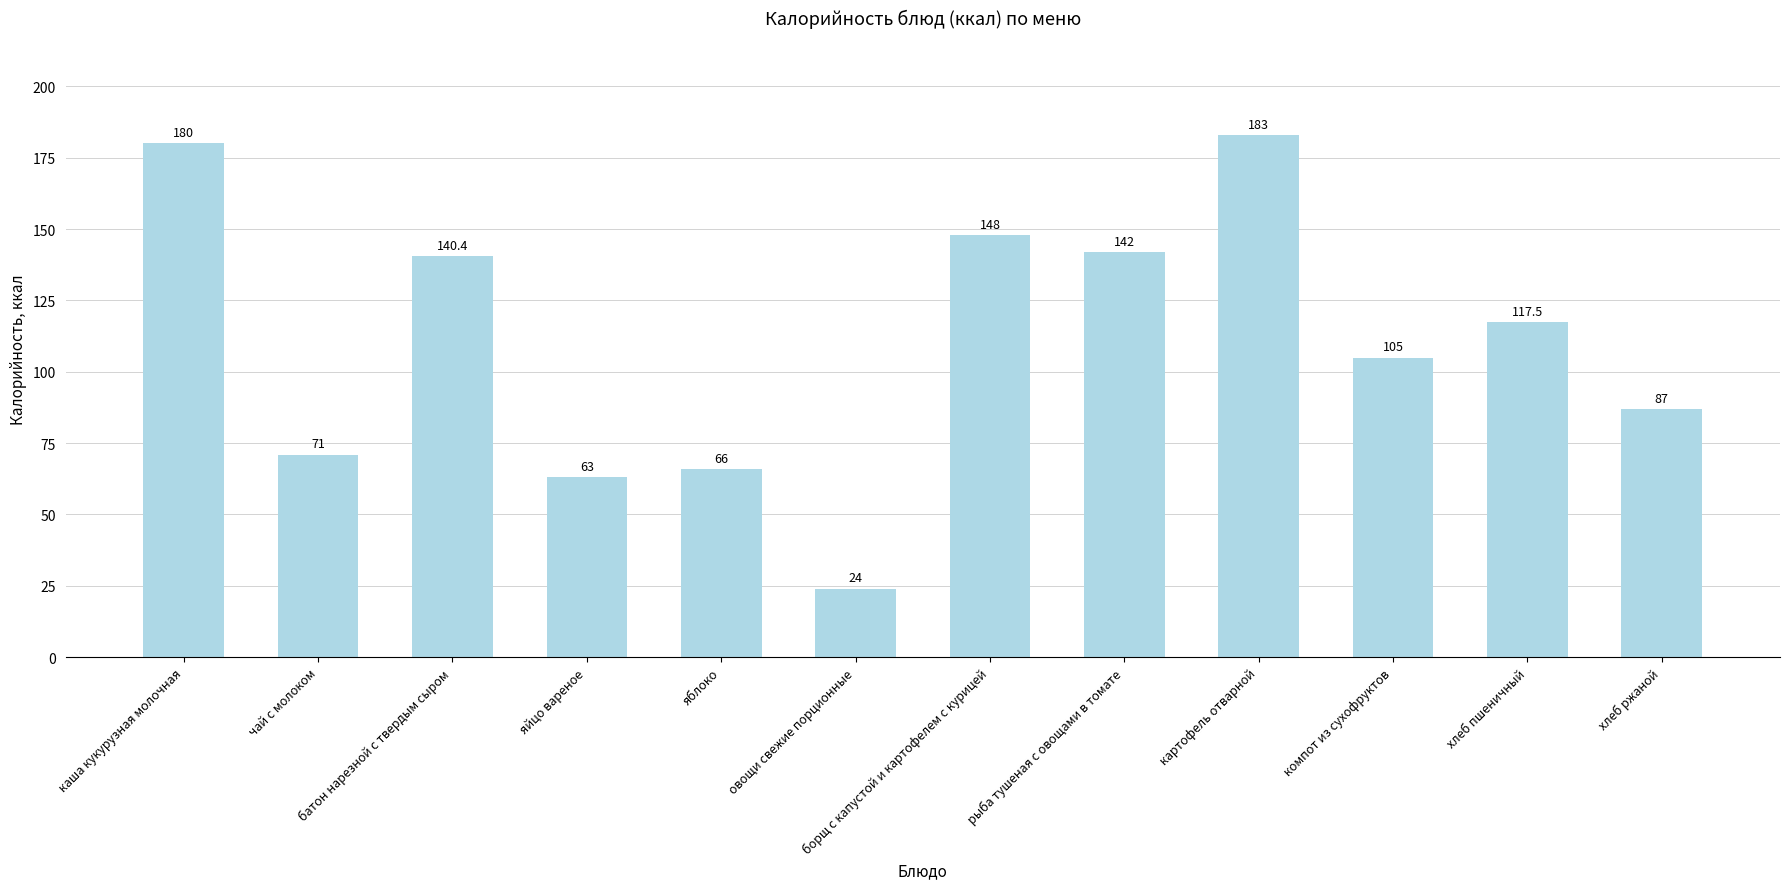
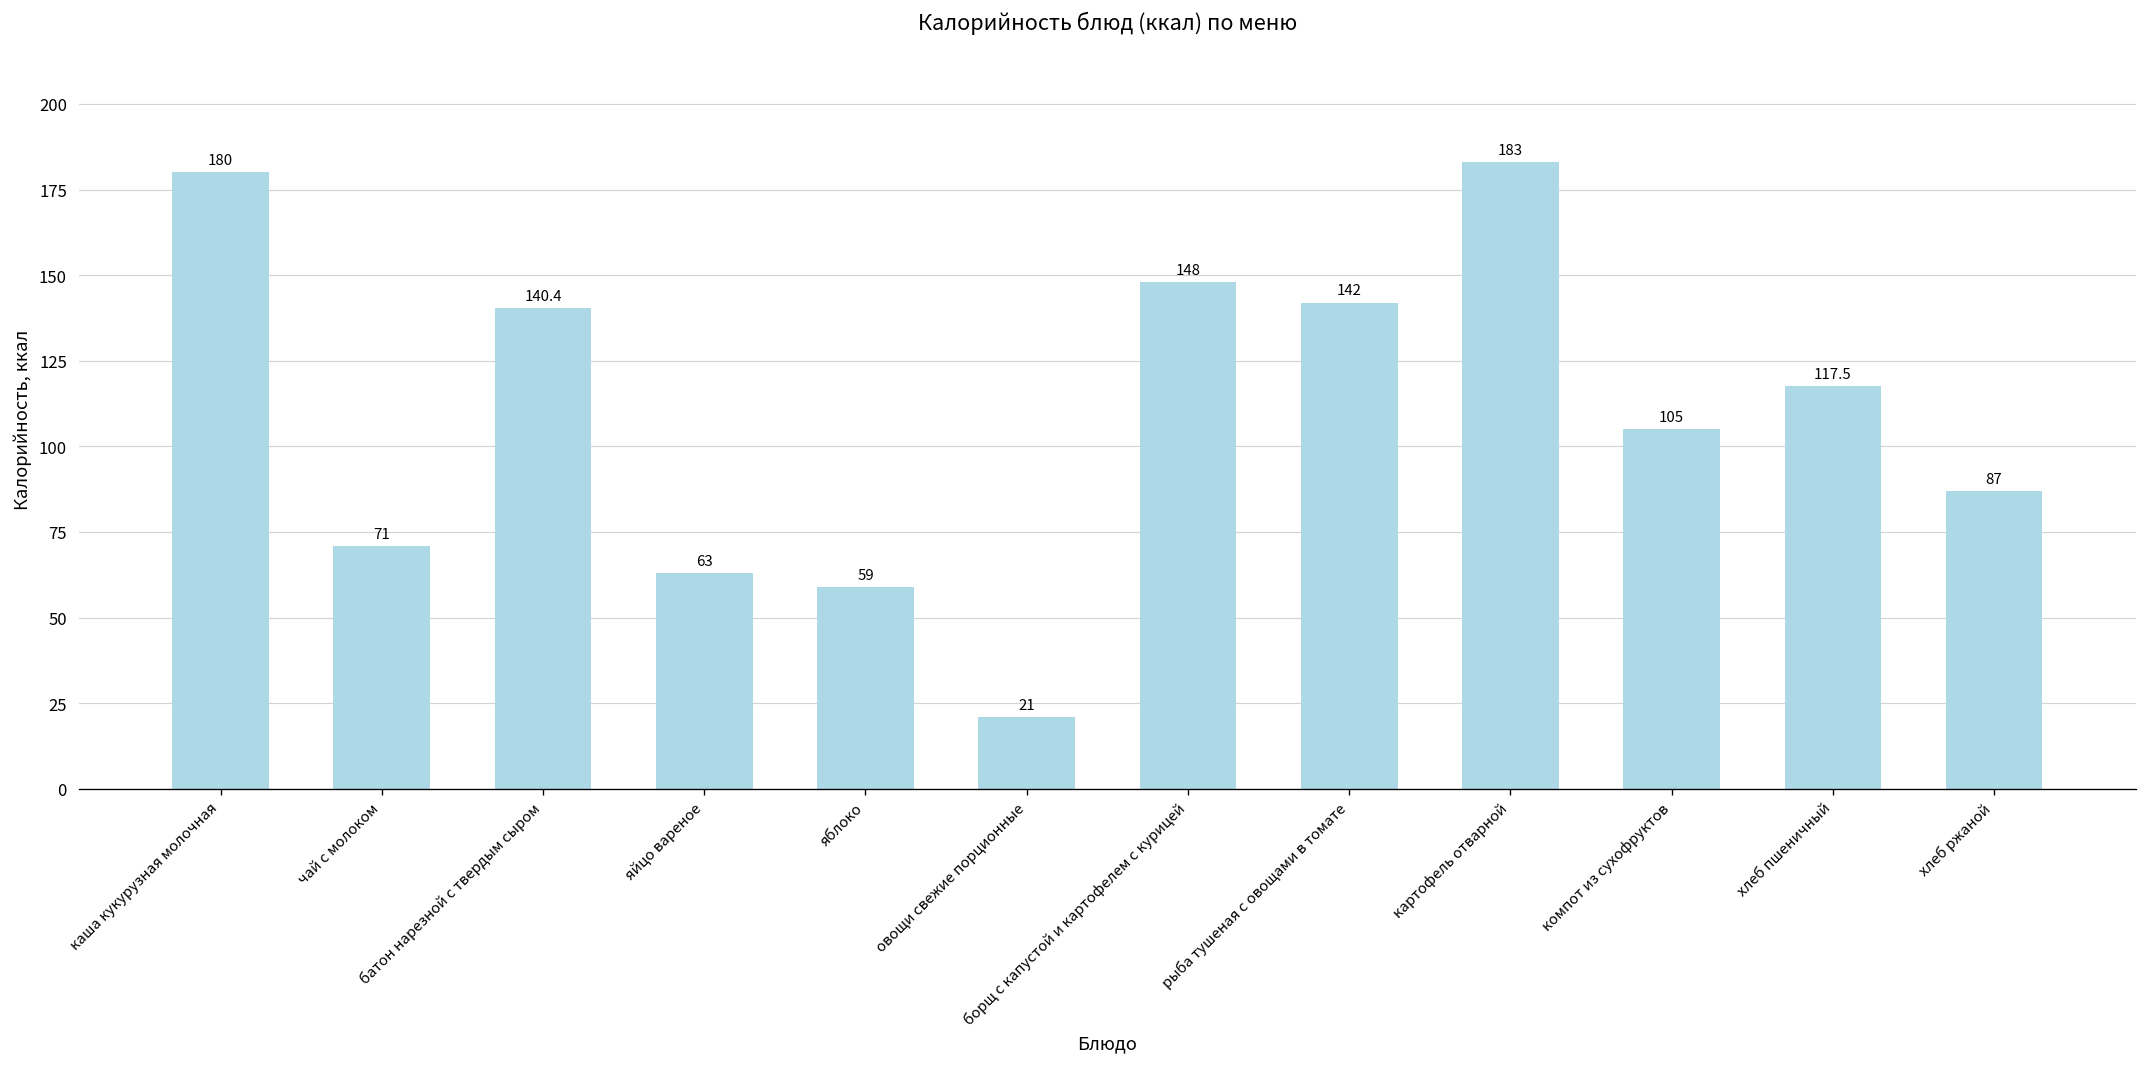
  {
    "каша кукурузная молочная": 180,
    "чай с молоком": 71,
    "батон нарезной с твердым сыром": 140.4,
    "яйцо вареное": 63,
-   "яблоко": 66,
-   "овощи свежие порционные": 24,
+   "яблоко": 59,
+   "овощи свежие порционные": 21,
    "борщ с капустой и картофелем с курицей": 148,
    "рыба тушеная с овощами в томате": 142,
    "картофель отварной": 183,
    "компот из сухофруктов": 105,
    "хлеб пшеничный": 117.5,
    "хлеб ржаной": 87
  }
